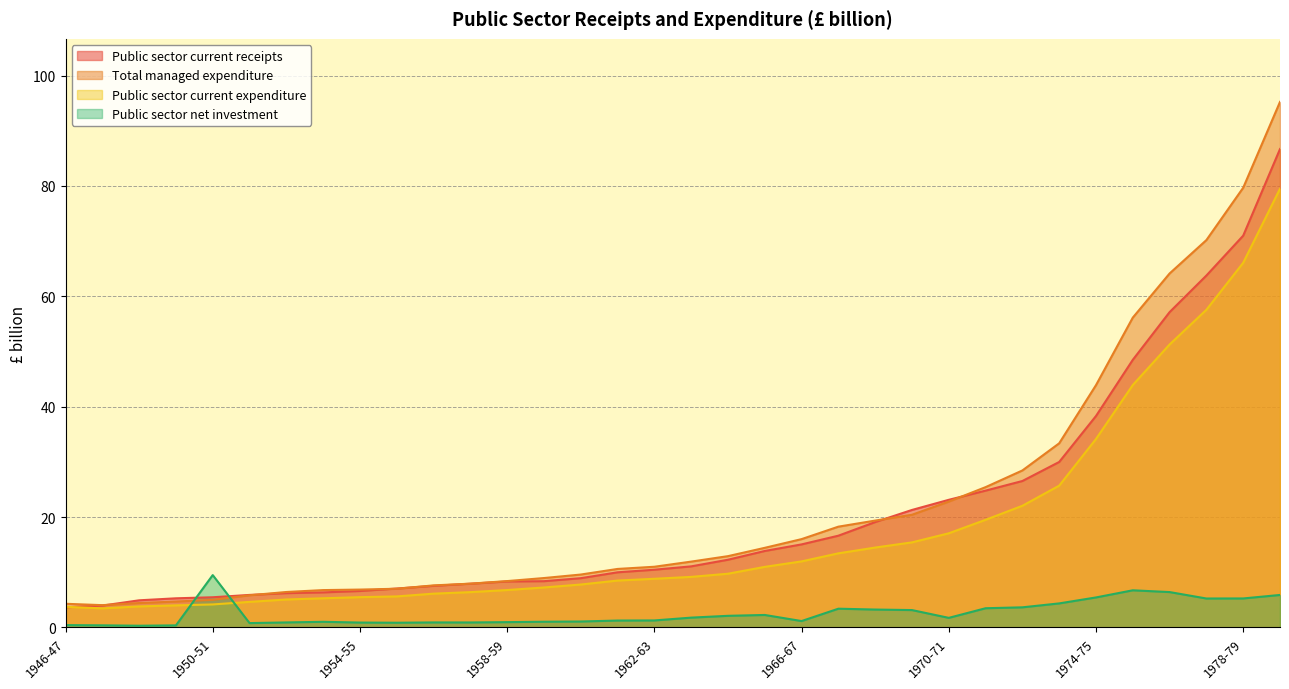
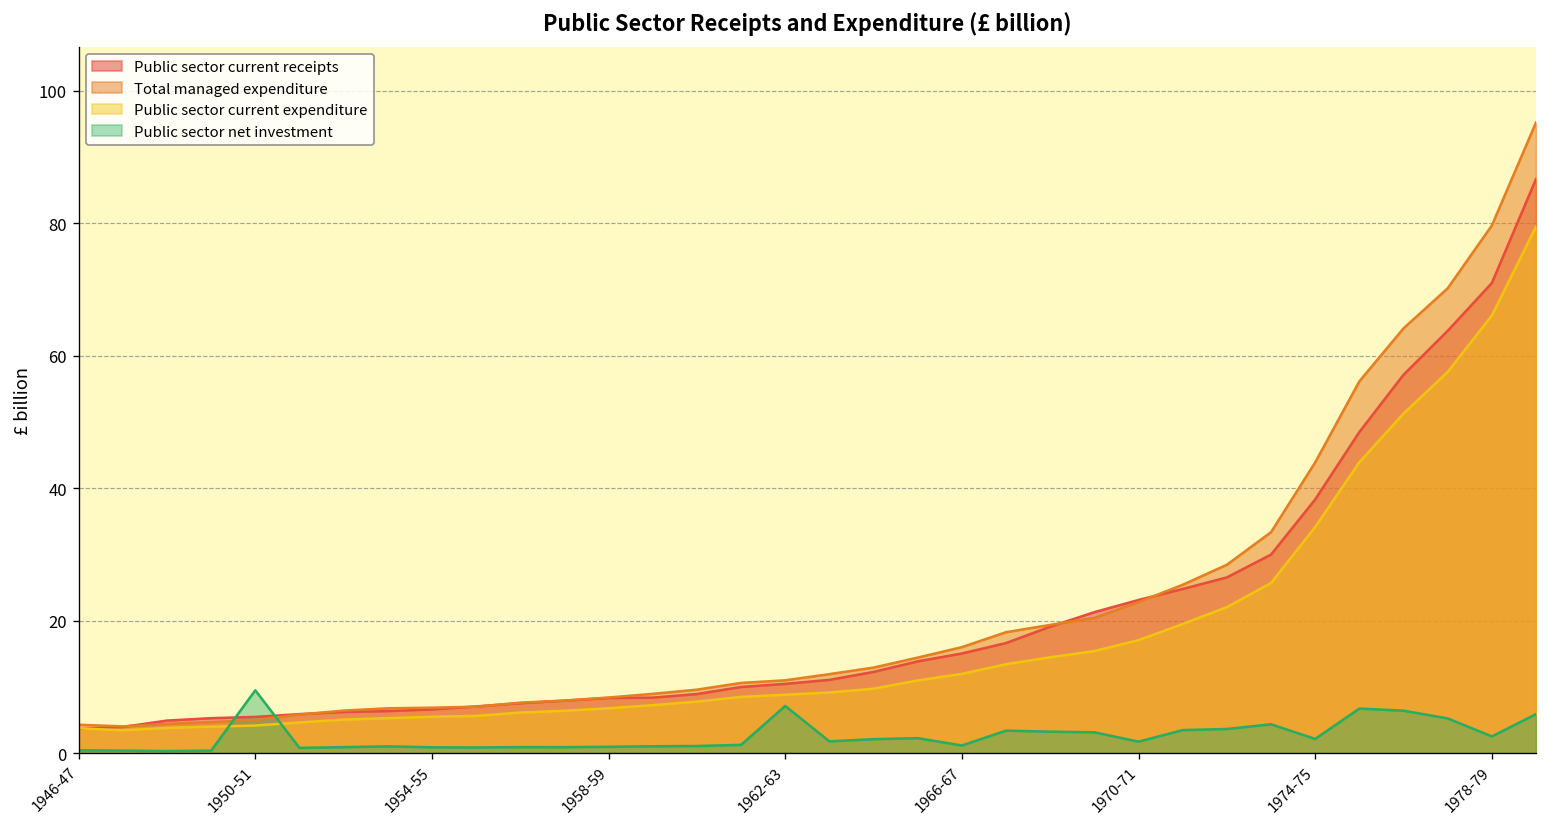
  {
    "Public sector net investment": {
      "1946-47": 0,
      "1950-51": 9,
      "1954-55": 1,
      "1958-59": 1,
-     "1962-63": 1,
+     "1962-63": 7,
      "1966-67": 1,
      "1970-71": 2,
-     "1974-75": 5,
-     "1978-79": 5
+     "1974-75": 2,
+     "1978-79": 3
    }
  }
